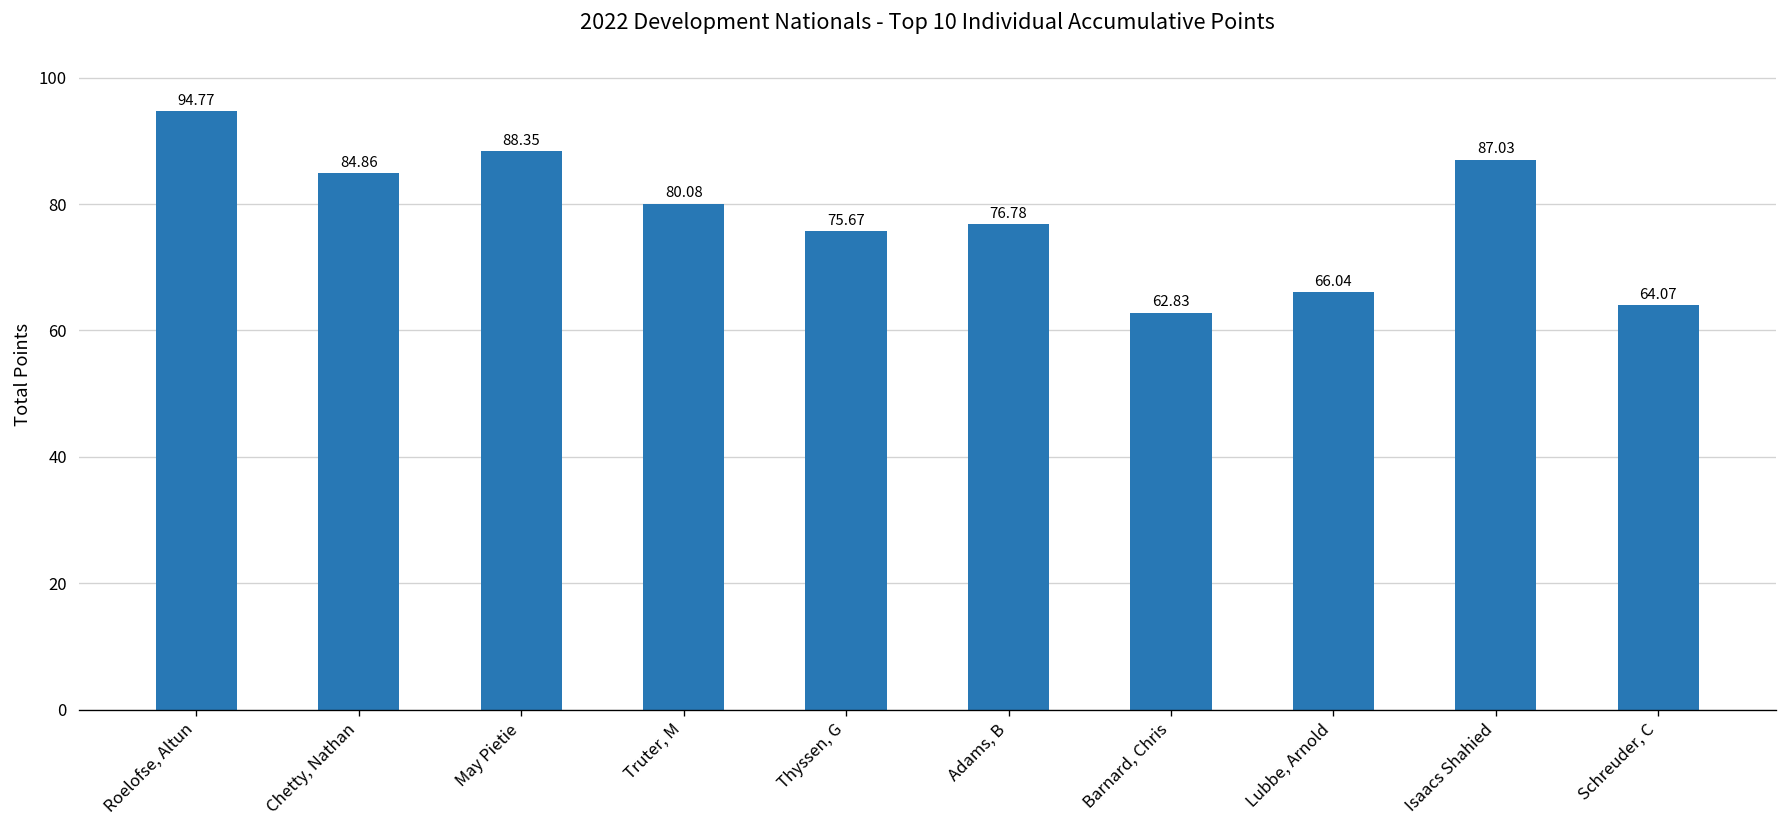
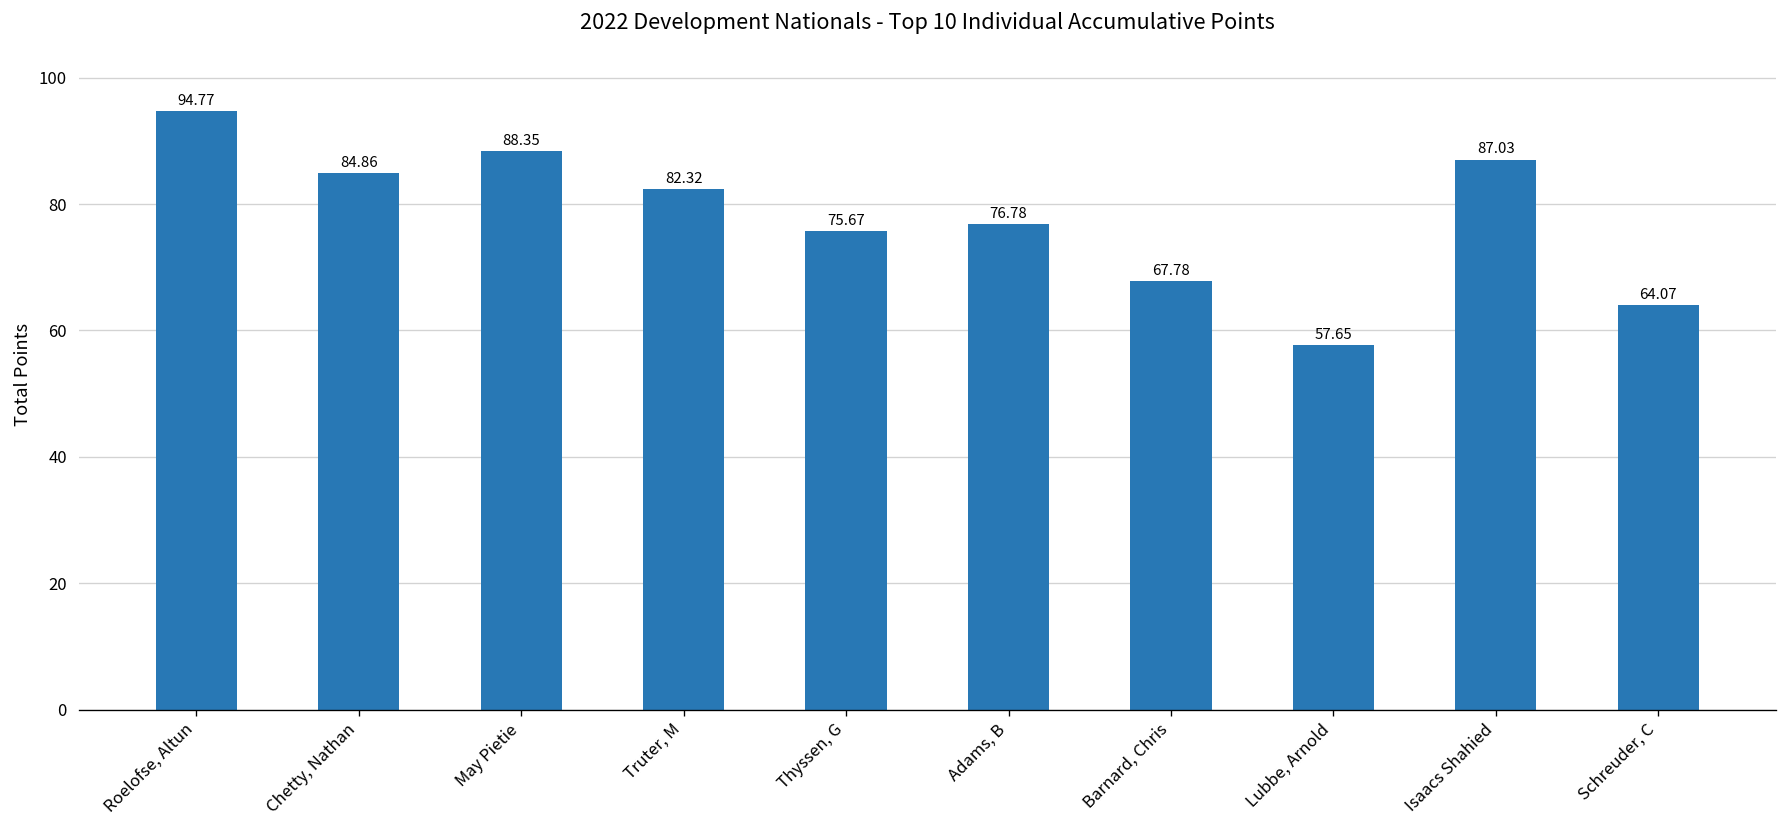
  {
    "Roelofse, Altun": 94.77,
    "Chetty, Nathan": 84.86,
    "May Pietie": 88.35,
-   "Truter, M": 80.08,
+   "Truter, M": 82.32,
    "Thyssen, G": 75.67,
    "Adams, B": 76.78,
-   "Barnard, Chris": 62.83,
-   "Lubbe, Arnold": 66.04,
+   "Barnard, Chris": 67.78,
+   "Lubbe, Arnold": 57.65,
    "Isaacs Shahied": 87.03,
    "Schreuder, C": 64.07
  }
